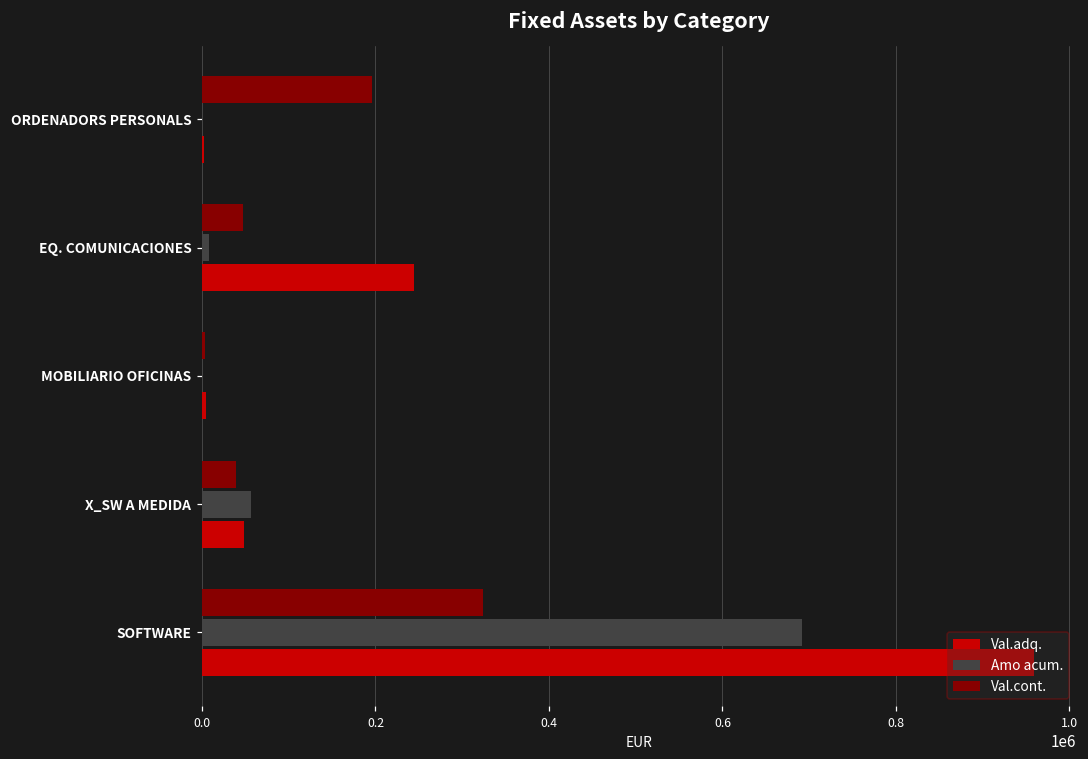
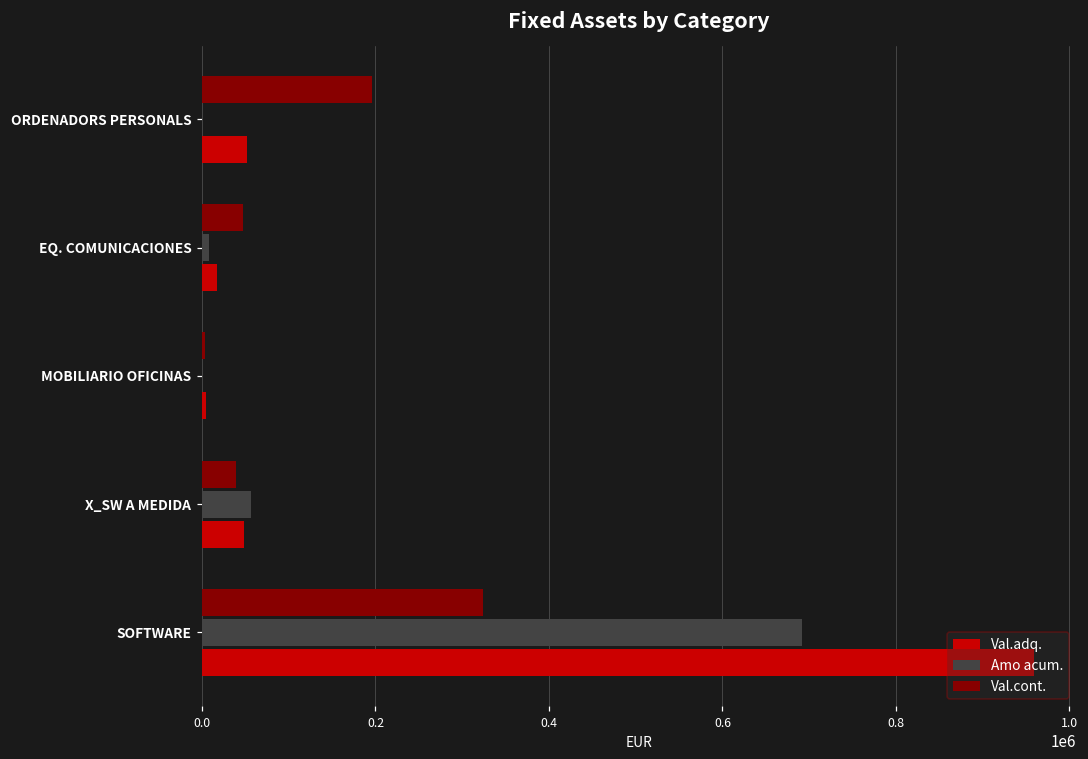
  {
    "Val.adq.": {
-     "ORDENADORS PERSONALS": 0,
-     "EQ. COMUNICACIONES": 240000,
+     "ORDENADORS PERSONALS": 50000,
+     "EQ. COMUNICACIONES": 20000,
      "MOBILIARIO OFICINAS": 0,
      "X_SW A MEDIDA": 50000
    },
    "Amo acum.": {
      "EQ. COMUNICACIONES": 10000,
      "X_SW A MEDIDA": 60000,
      "SOFTWARE": 690000
    },
    "Val.cont.": {
      "ORDENADORS PERSONALS": 200000,
      "EQ. COMUNICACIONES": 50000,
      "MOBILIARIO OFICINAS": 0,
      "X_SW A MEDIDA": 40000,
      "SOFTWARE": 320000
    }
  }
